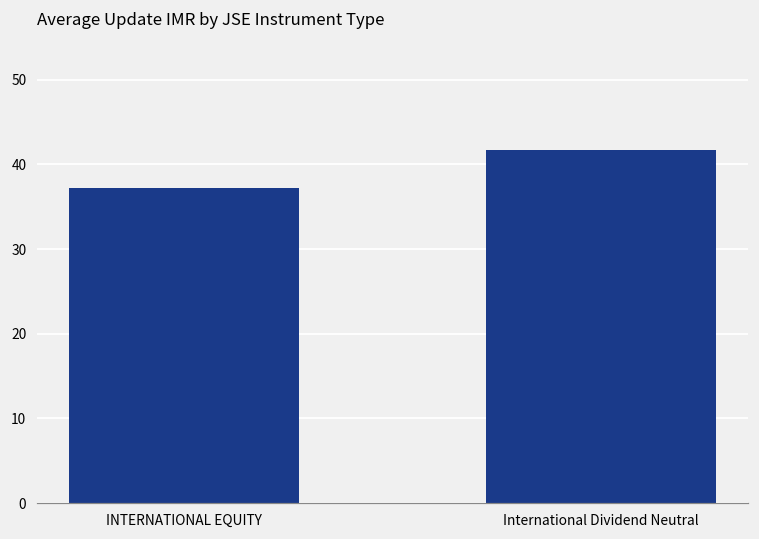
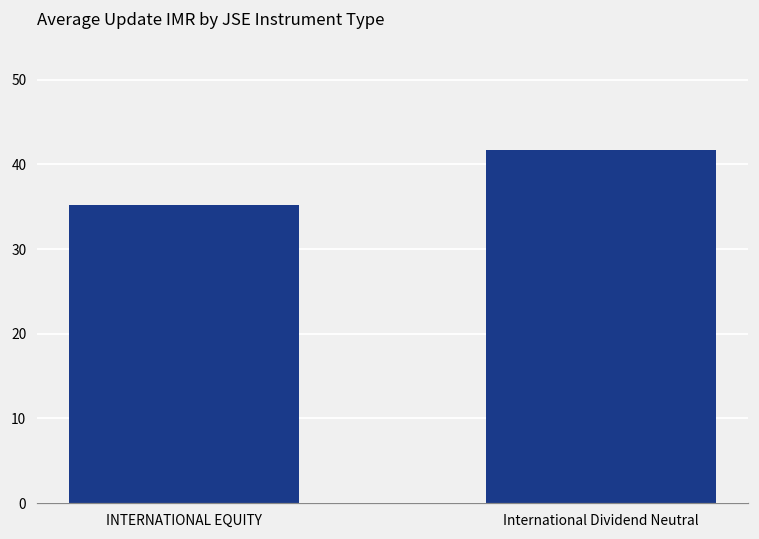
  {
-   "INTERNATIONAL EQUITY": 37,
+   "INTERNATIONAL EQUITY": 35,
    "International Dividend Neutral": 42
  }
